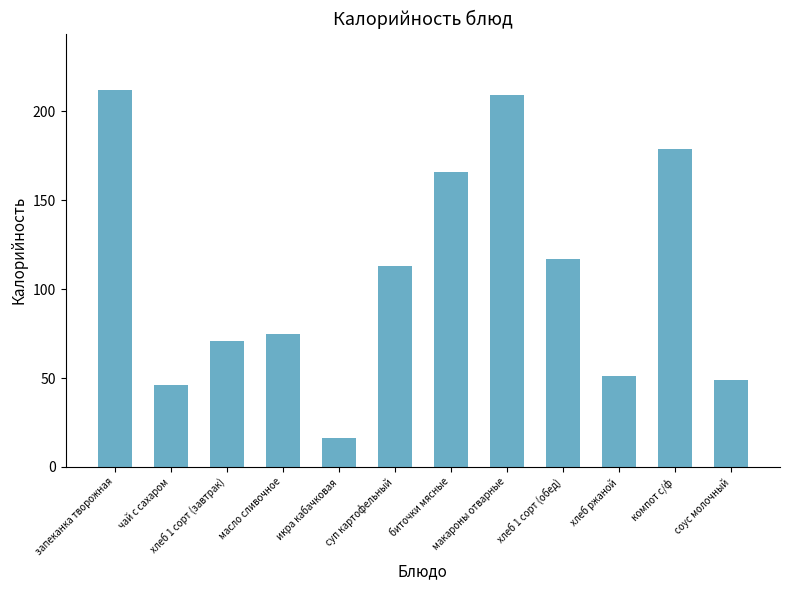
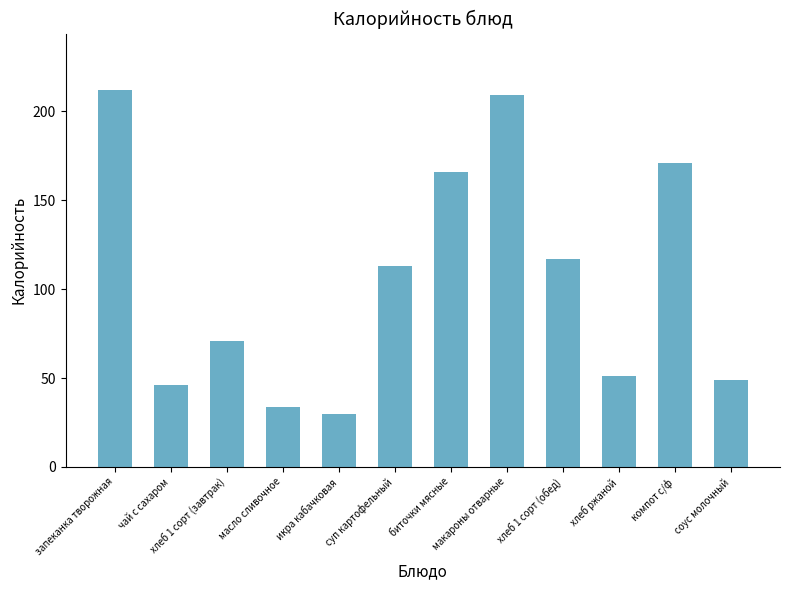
  {
    "запеканка творожная": 212,
    "чай с сахаром": 46,
    "хлеб 1 сорт (завтрак)": 71,
-   "масло сливочное": 75,
-   "икра кабачковая": 16,
+   "масло сливочное": 34,
+   "икра кабачковая": 30,
    "суп картофельный": 113,
    "биточки мясные": 166,
    "макароны отварные": 209,
    "хлеб 1 сорт (обед)": 117,
    "хлеб ржаной": 51,
-   "компот с/ф": 179,
+   "компот с/ф": 171,
    "соус молочный": 49
  }
